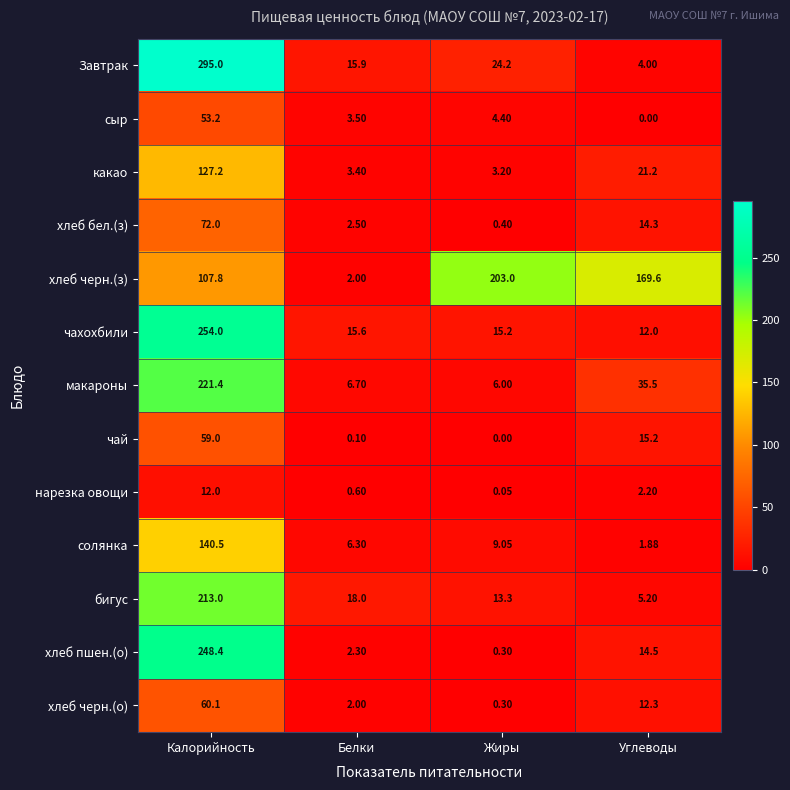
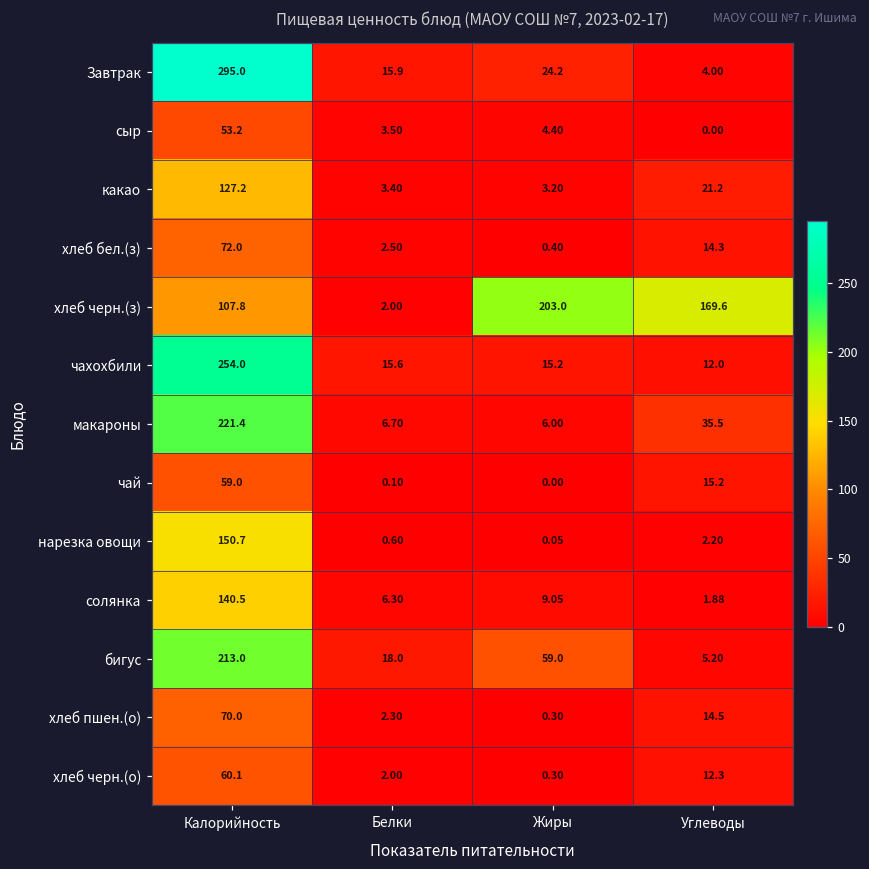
  {
    "Завтрак": {
      "Калорийность": 295.0,
      "Белки": 15.9,
      "Жиры": 24.2,
      "Углеводы": 4.00
    },
    "сыр": {
      "Калорийность": 53.2,
      "Белки": 3.50,
      "Жиры": 4.40,
      "Углеводы": 0.00
    },
    "какао": {
      "Калорийность": 127.2,
      "Белки": 3.40,
      "Жиры": 3.20,
      "Углеводы": 21.2
    },
    "хлеб бел.(з)": {
      "Калорийность": 72.0,
      "Белки": 2.50,
      "Жиры": 0.40,
      "Углеводы": 14.3
    },
    "хлеб черн.(з)": {
      "Калорийность": 107.8,
      "Белки": 2.00,
      "Жиры": 203.0,
      "Углеводы": 169.6
    },
    "чахохбили": {
      "Калорийность": 254.0,
      "Белки": 15.6,
      "Жиры": 15.2,
      "Углеводы": 12.0
    },
    "макароны": {
      "Калорийность": 221.4,
      "Белки": 6.70,
      "Жиры": 6.00,
      "Углеводы": 35.5
    },
    "чай": {
      "Калорийность": 59.0,
      "Белки": 0.10,
      "Жиры": 0.00,
      "Углеводы": 15.2
    },
    "нарезка овощи": {
-     "Калорийность": 12.0,
+     "Калорийность": 150.7,
      "Белки": 0.60,
      "Жиры": 0.05,
      "Углеводы": 2.20
    },
    "солянка": {
      "Калорийность": 140.5,
      "Белки": 6.30,
      "Жиры": 9.05,
      "Углеводы": 1.88
    },
    "бигус": {
      "Калорийность": 213.0,
      "Белки": 18.0,
-     "Жиры": 13.3,
+     "Жиры": 59.0,
      "Углеводы": 5.20
    },
    "хлеб пшен.(о)": {
-     "Калорийность": 248.4,
+     "Калорийность": 70.0,
      "Белки": 2.30,
      "Жиры": 0.30,
      "Углеводы": 14.5
    },
    "хлеб черн.(о)": {
      "Калорийность": 60.1,
      "Белки": 2.00,
      "Жиры": 0.30,
      "Углеводы": 12.3
    }
  }
